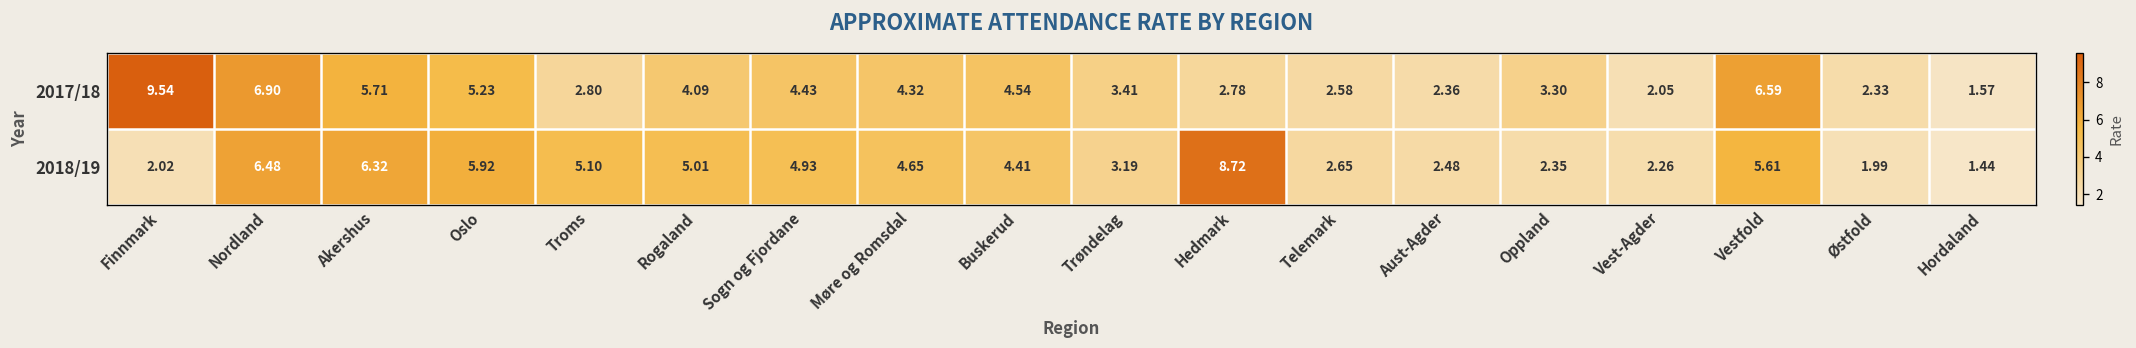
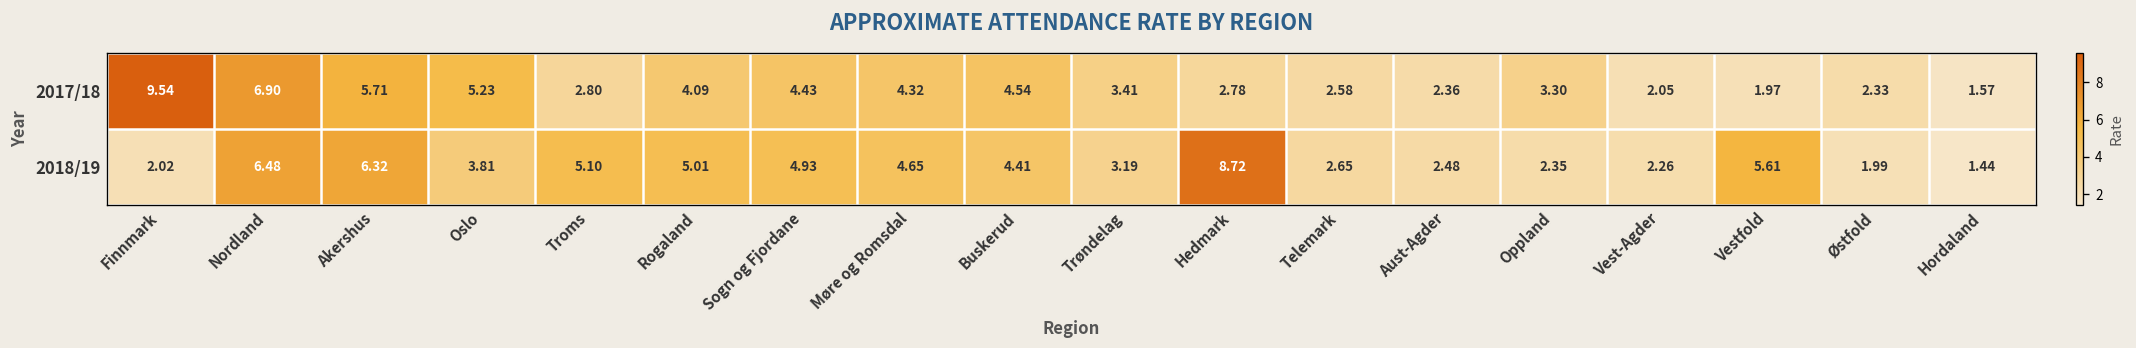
  {
    "2017/18": {
      "Finnmark": 9.54,
      "Nordland": 6.90,
      "Akershus": 5.71,
      "Oslo": 5.23,
      "Troms": 2.80,
      "Rogaland": 4.09,
      "Sogn og Fjordane": 4.43,
      "Møre og Romsdal": 4.32,
      "Buskerud": 4.54,
      "Trøndelag": 3.41,
      "Hedmark": 2.78,
      "Telemark": 2.58,
      "Aust-Agder": 2.36,
      "Oppland": 3.30,
      "Vest-Agder": 2.05,
-     "Vestfold": 6.59,
+     "Vestfold": 1.97,
      "Østfold": 2.33,
      "Hordaland": 1.57
    },
    "2018/19": {
      "Finnmark": 2.02,
      "Nordland": 6.48,
      "Akershus": 6.32,
-     "Oslo": 5.92,
+     "Oslo": 3.81,
      "Troms": 5.10,
      "Rogaland": 5.01,
      "Sogn og Fjordane": 4.93,
      "Møre og Romsdal": 4.65,
      "Buskerud": 4.41,
      "Trøndelag": 3.19,
      "Hedmark": 8.72,
      "Telemark": 2.65,
      "Aust-Agder": 2.48,
      "Oppland": 2.35,
      "Vest-Agder": 2.26,
      "Vestfold": 5.61,
      "Østfold": 1.99,
      "Hordaland": 1.44
    }
  }
